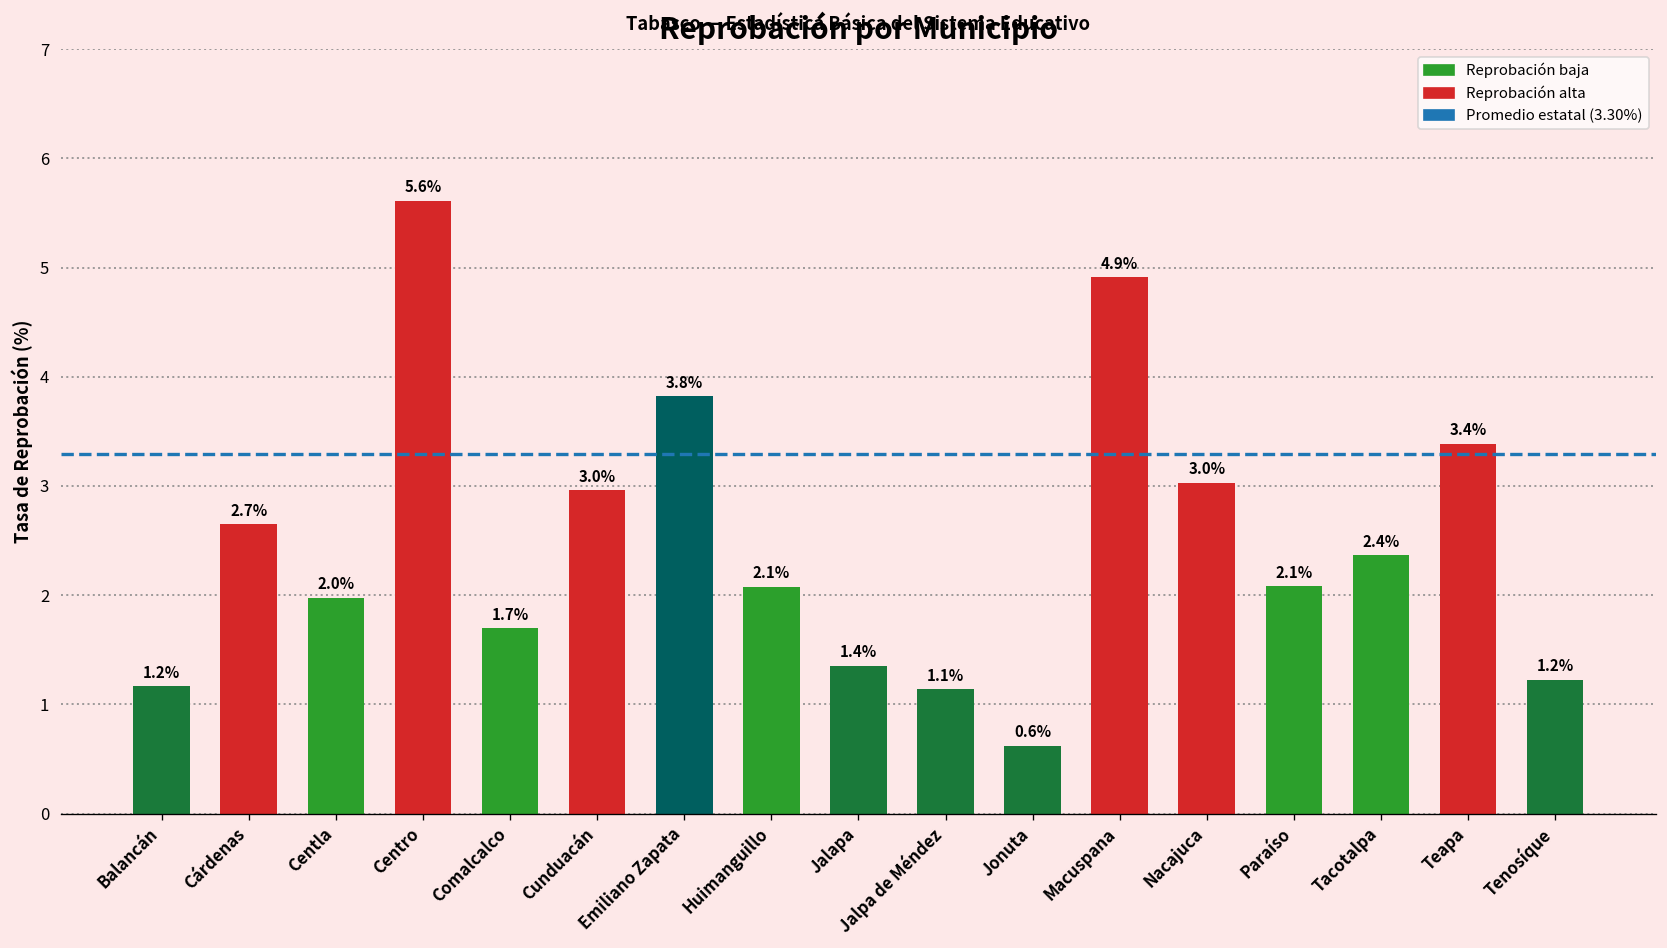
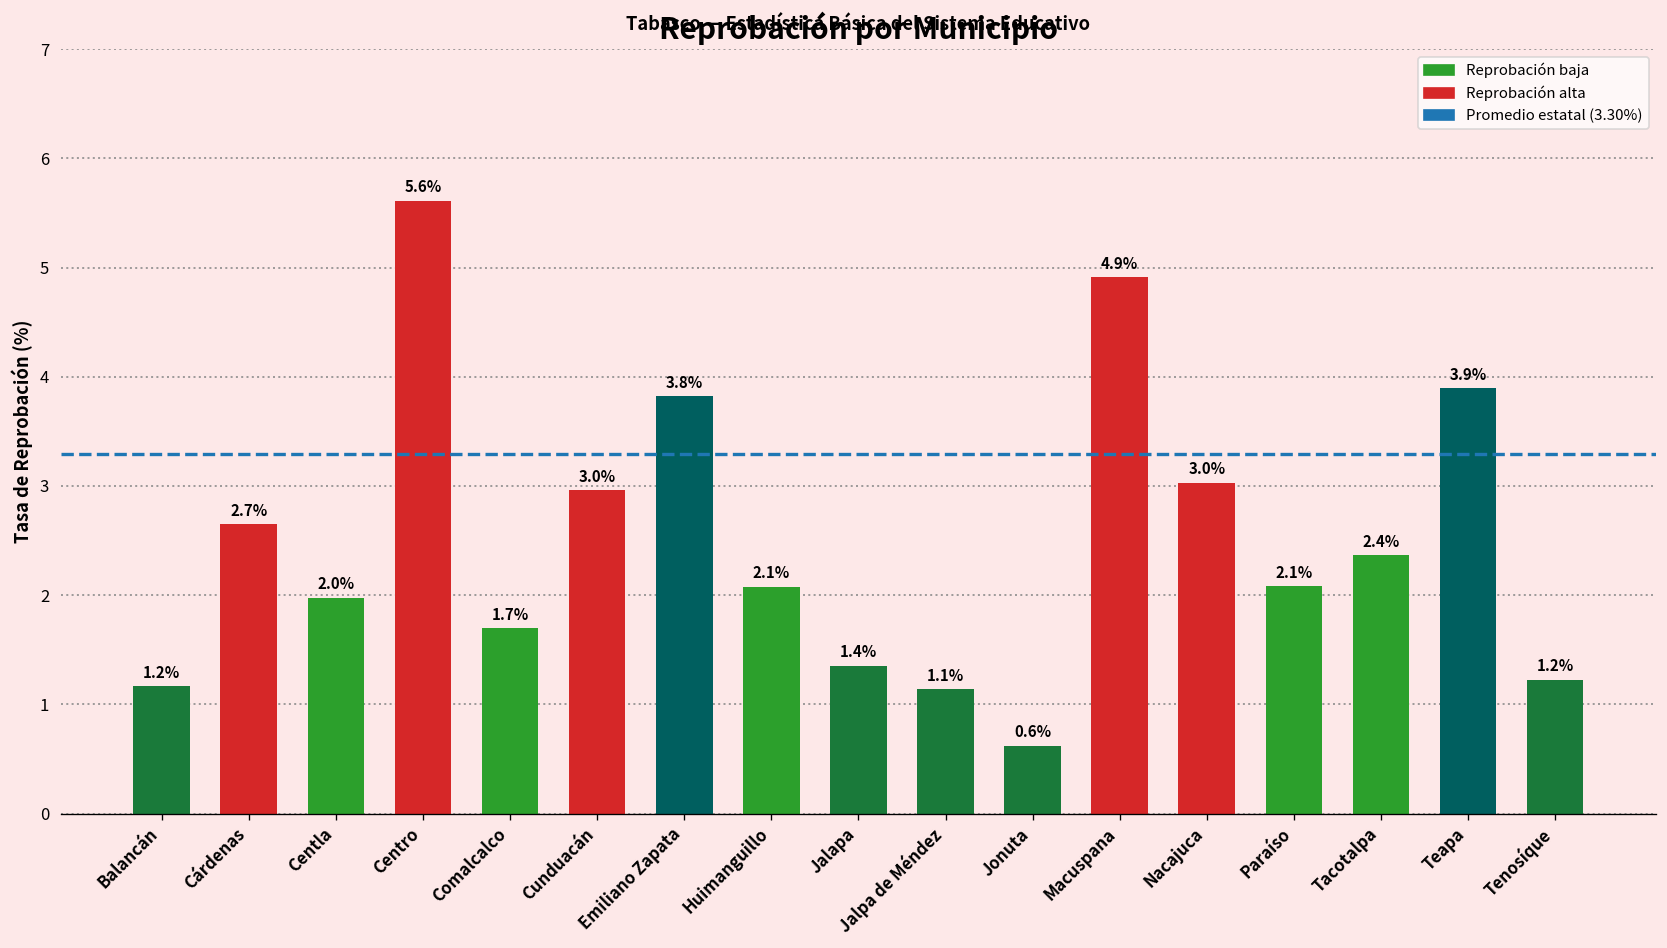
  {
    "Balancán": "1.2%",
    "Cárdenas": "2.7%",
    "Centla": "2.0%",
    "Centro": "5.6%",
    "Comalcalco": "1.7%",
    "Cunduacán": "3.0%",
    "Emiliano Zapata": "3.8%",
    "Huimanguillo": "2.1%",
    "Jalapa": "1.4%",
    "Jalpa de Méndez": "1.1%",
    "Jonuta": "0.6%",
    "Macuspana": "4.9%",
    "Nacajuca": "3.0%",
    "Paraíso": "2.1%",
    "Tacotalpa": "2.4%",
-   "Teapa": "3.4%",
+   "Teapa": "3.9%",
    "Tenosíque": "1.2%"
  }
